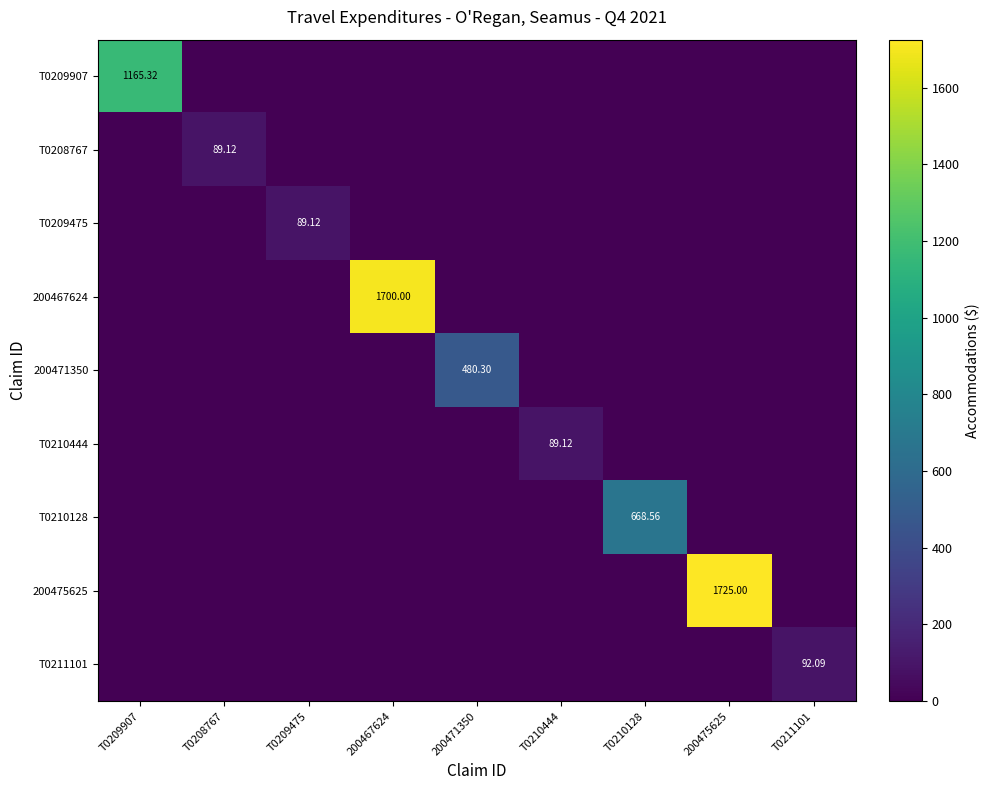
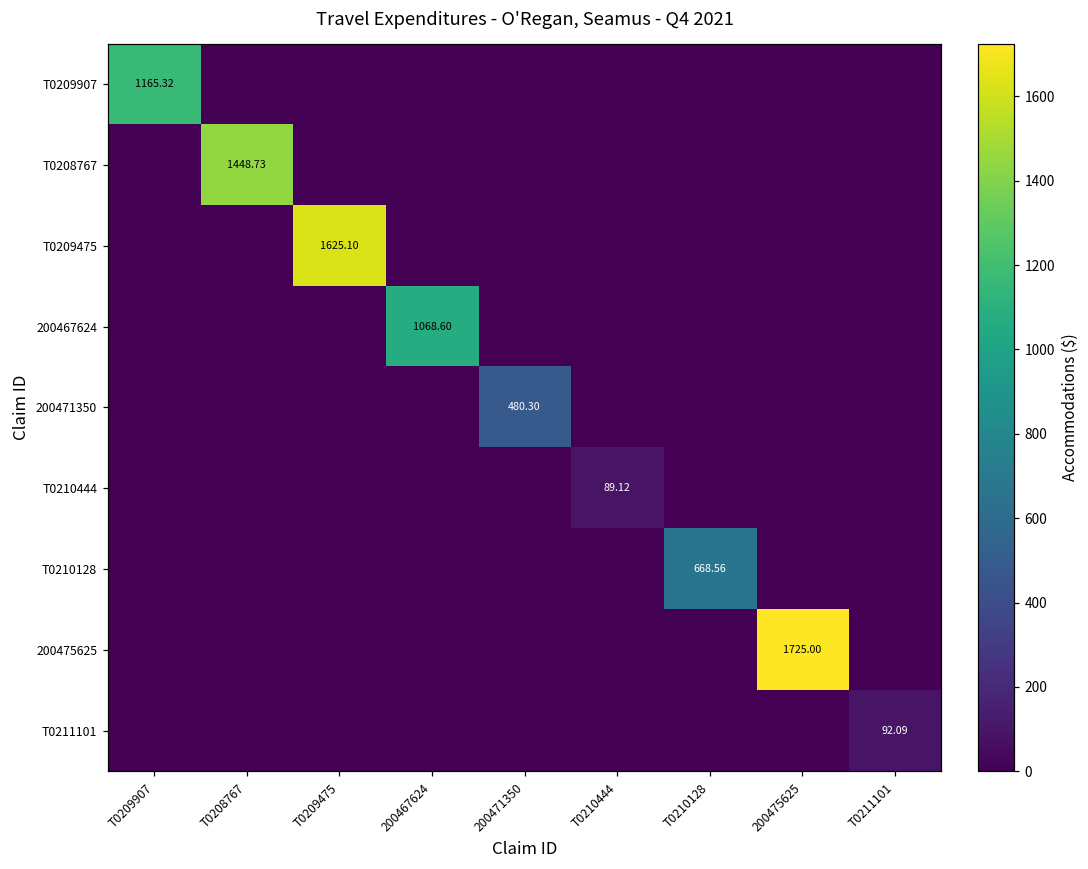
  {
    "T0209907": {
      "T0209907": 1165.32
    },
    "T0208767": {
-     "T0208767": 89.12
+     "T0208767": 1448.73
    },
    "T0209475": {
-     "T0209475": 89.12
+     "T0209475": 1625.10
    },
    "200467624": {
-     "200467624": 1700.00
+     "200467624": 1068.60
    },
    "200471350": {
      "200471350": 480.30
    },
    "T0210444": {
      "T0210444": 89.12
    },
    "T0210128": {
      "T0210128": 668.56
    },
    "200475625": {
      "200475625": 1725.00
    },
    "T0211101": {
      "T0211101": 92.09
    }
  }
